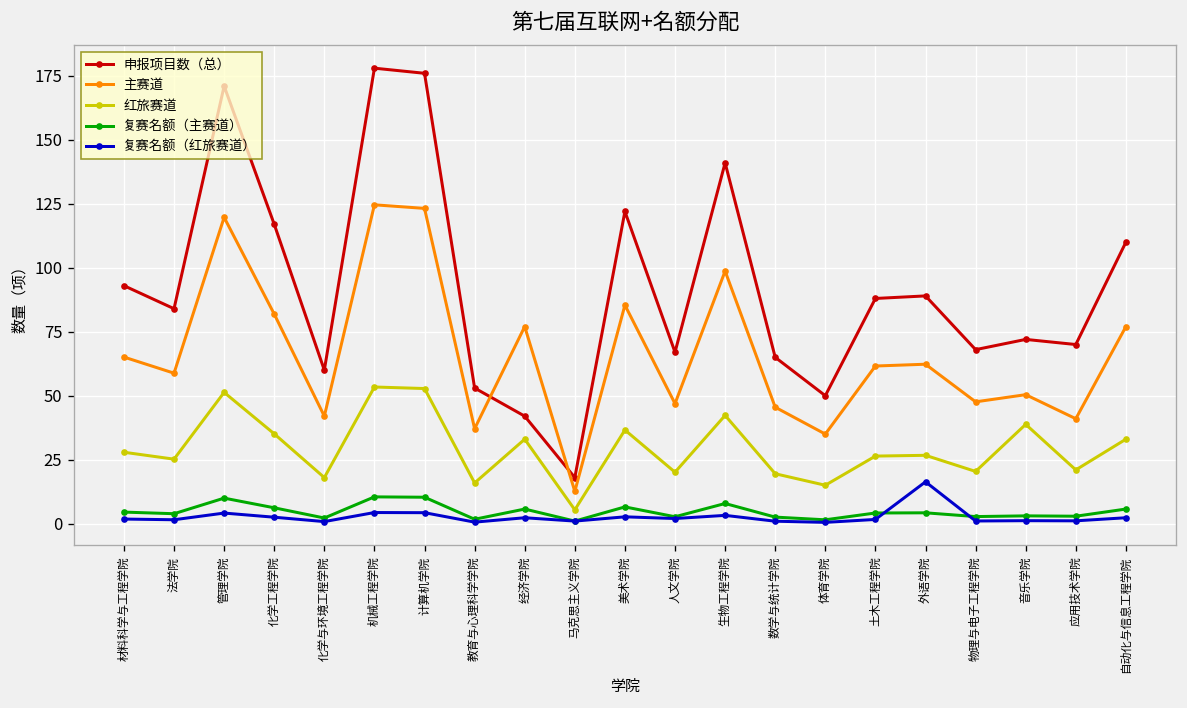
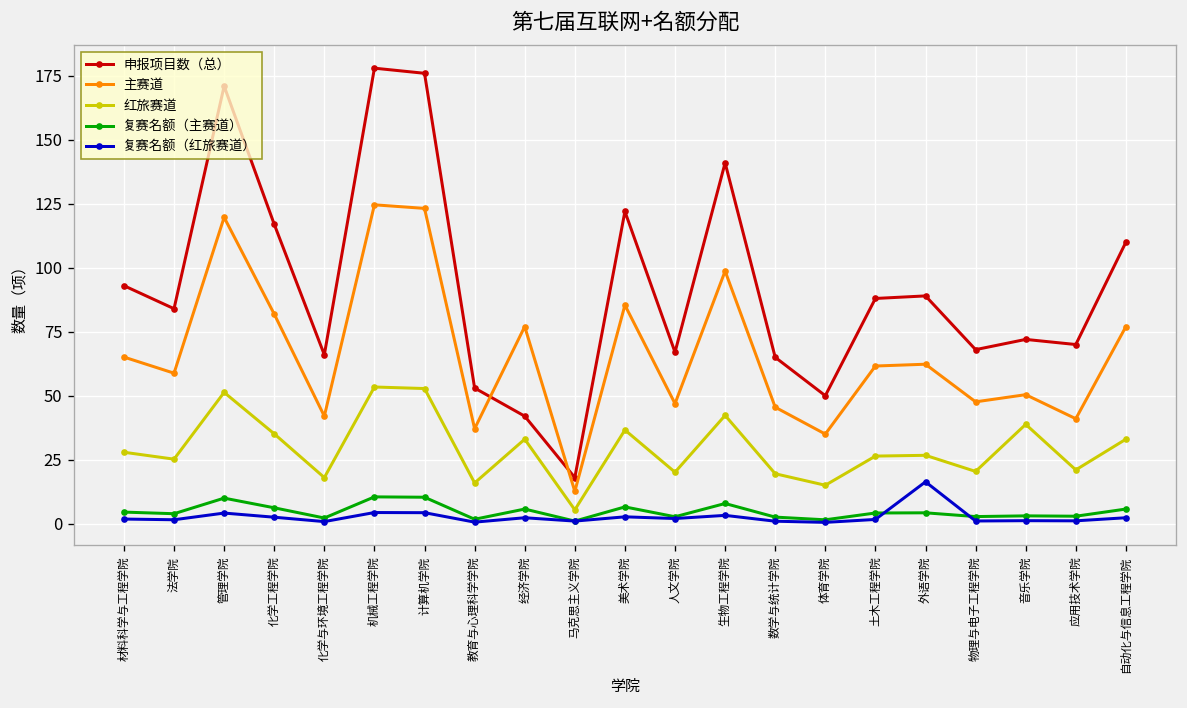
  {
    "申报项目数（总）": {
      "材料科学与工程学院": 93,
      "法学院": 84,
      "化学工程学院": 117,
-     "化学与环境工程学院": 60,
+     "化学与环境工程学院": 66,
      "机械工程学院": 178,
      "计算机学院": 176,
      "教育与心理科学学院": 53,
      "经济学院": 42,
      "马克思主义学院": 18,
      "美术学院": 122,
      "人文学院": 67,
      "生物工程学院": 141,
      "数学与统计学院": 65,
      "体育学院": 50,
      "土木工程学院": 88,
      "外语学院": 89,
      "物理与电子工程学院": 68,
      "音乐学院": 72,
      "应用技术学院": 70,
      "自动化与信息工程学院": 110
    },
    "主赛道": {
      "材料科学与工程学院": 65,
      "法学院": 59,
      "管理学院": 120,
      "化学工程学院": 82,
      "化学与环境工程学院": 42,
      "机械工程学院": 125,
      "计算机学院": 123,
      "教育与心理科学学院": 37,
      "经济学院": 77,
      "马克思主义学院": 13,
      "美术学院": 85,
      "人文学院": 47,
      "生物工程学院": 99,
      "数学与统计学院": 46,
      "体育学院": 35,
      "土木工程学院": 62,
      "外语学院": 62,
      "物理与电子工程学院": 48,
      "音乐学院": 50,
      "应用技术学院": 41,
      "自动化与信息工程学院": 77
    },
    "红旅赛道": {
      "材料科学与工程学院": 28,
      "法学院": 25,
      "管理学院": 51,
      "化学工程学院": 35,
      "化学与环境工程学院": 18,
      "机械工程学院": 53,
      "计算机学院": 53,
      "教育与心理科学学院": 16,
      "经济学院": 33,
      "马克思主义学院": 5,
      "美术学院": 37,
      "人文学院": 20,
      "生物工程学院": 42,
      "数学与统计学院": 20,
      "体育学院": 15,
      "土木工程学院": 26,
      "外语学院": 27,
      "物理与电子工程学院": 20,
      "音乐学院": 39,
      "应用技术学院": 21,
      "自动化与信息工程学院": 33
    },
    "复赛名额（主赛道）": {
      "材料科学与工程学院": 5,
      "法学院": 4,
      "管理学院": 10,
      "化学工程学院": 6,
      "化学与环境工程学院": 2,
      "机械工程学院": 10,
      "计算机学院": 10,
      "经济学院": 6,
      "美术学院": 7,
      "生物工程学院": 8,
      "数学与统计学院": 3,
      "土木工程学院": 4,
      "外语学院": 4,
      "物理与电子工程学院": 3,
      "音乐学院": 3,
      "应用技术学院": 3,
      "自动化与信息工程学院": 6
    },
    "复赛名额（红旅赛道）": {
      "材料科学与工程学院": 2,
      "法学院": 2,
      "管理学院": 4,
      "化学工程学院": 3,
      "化学与环境工程学院": 1,
      "机械工程学院": 4,
      "计算机学院": 4,
      "经济学院": 2,
      "美术学院": 3,
      "生物工程学院": 3,
      "数学与统计学院": 1,
      "土木工程学院": 2,
      "外语学院": 16,
      "物理与电子工程学院": 1,
      "音乐学院": 1,
      "应用技术学院": 1,
      "自动化与信息工程学院": 2
    }
  }
